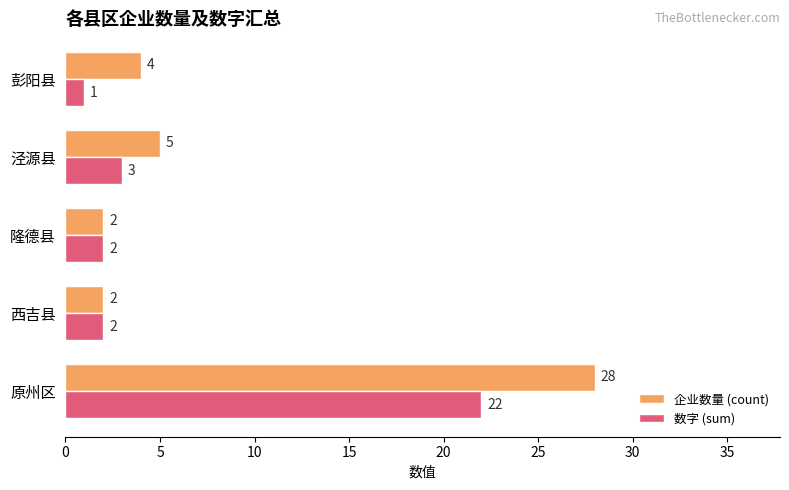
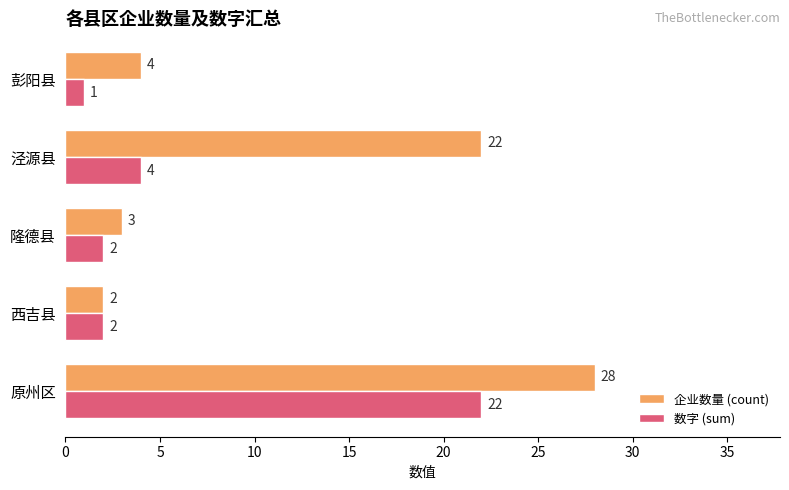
  {
    "企业数量 (count)": {
      "彭阳县": 4,
-     "泾源县": 5,
-     "隆德县": 2,
+     "泾源县": 22,
+     "隆德县": 3,
      "西吉县": 2,
      "原州区": 28
    },
    "数字 (sum)": {
      "彭阳县": 1,
-     "泾源县": 3,
+     "泾源县": 4,
      "隆德县": 2,
      "西吉县": 2,
      "原州区": 22
    }
  }
